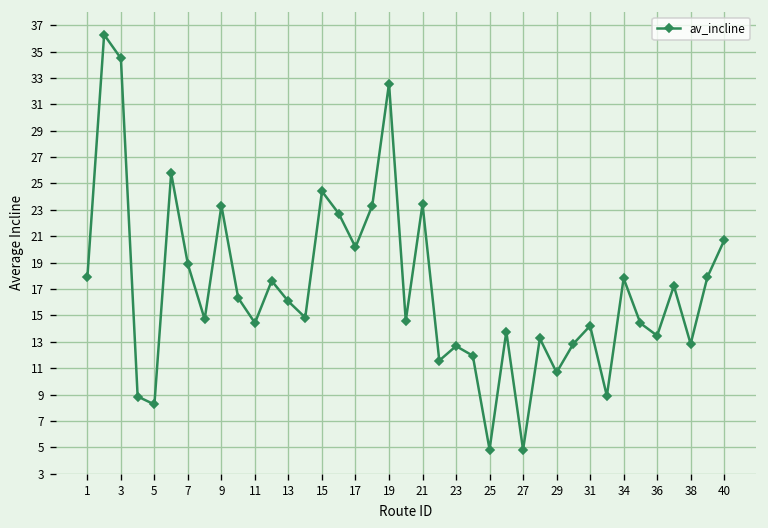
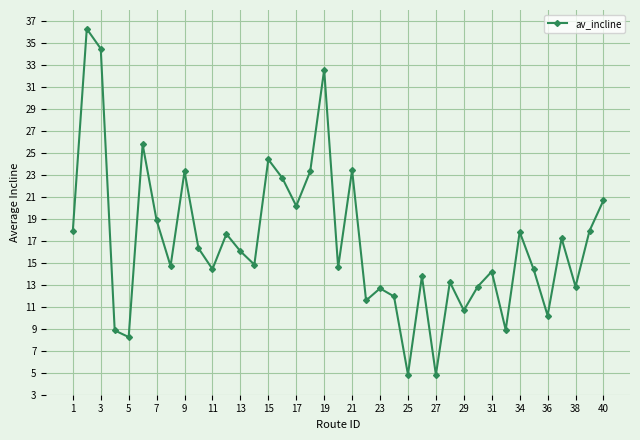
  {
    "34": 17.8,
-   "36": 13.5,
+   "36": 10.2,
    "38": 12.8,
    "40": 20.7
  }
